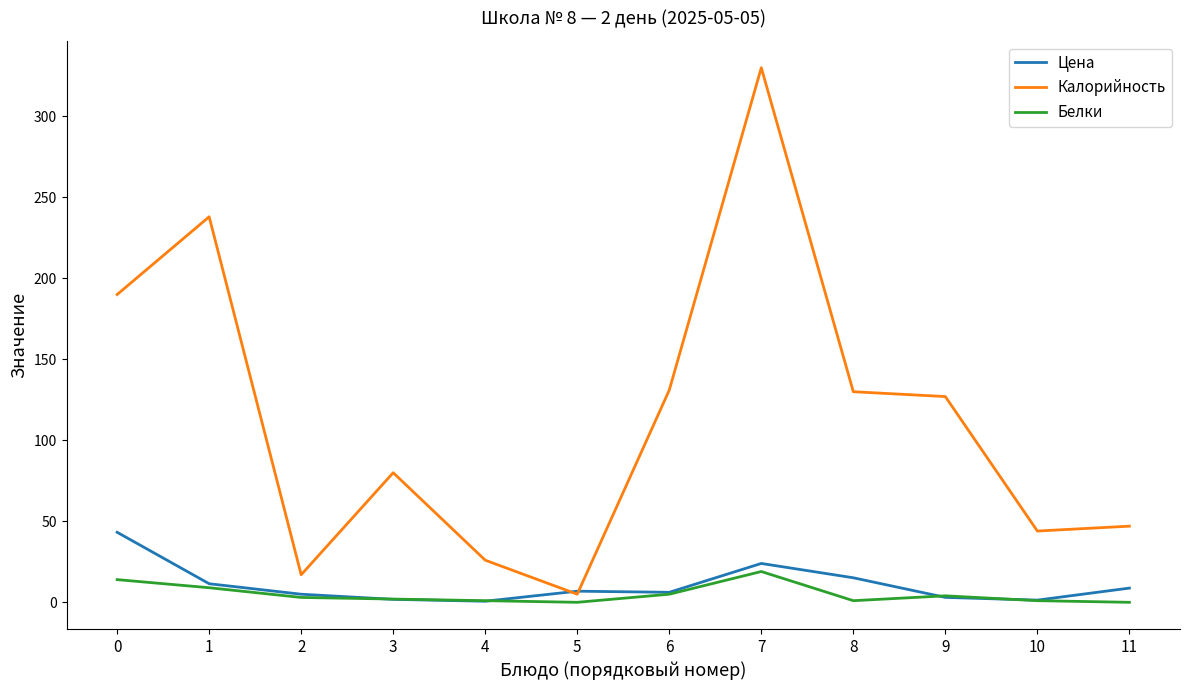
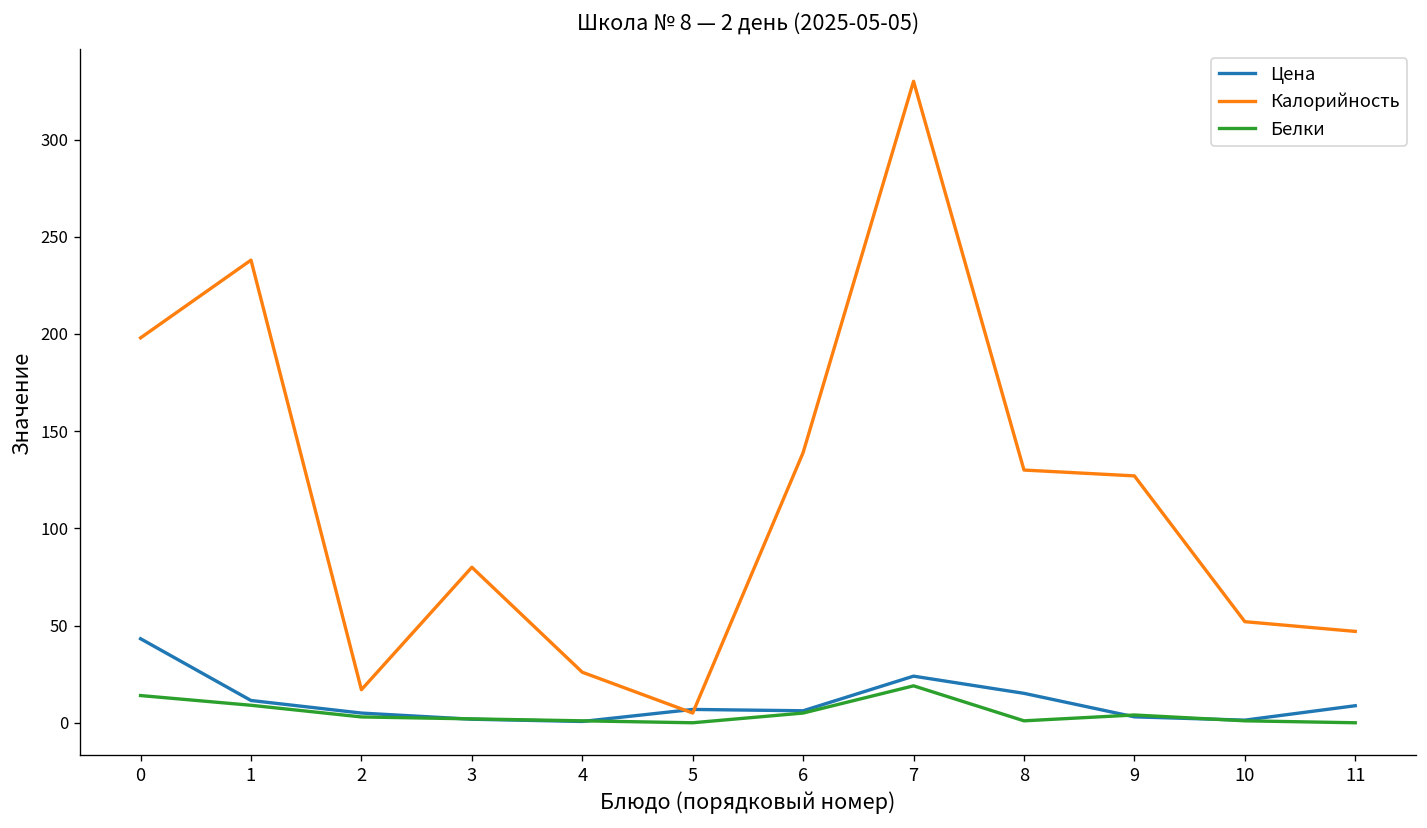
  {
    "Цена": {
      "0": 43,
      "1": 11,
      "2": 5,
      "5": 7,
      "7": 24,
      "8": 15,
      "11": 9
    },
    "Калорийность": {
-     "0": 190,
+     "0": 198,
      "1": 238,
      "2": 17,
      "3": 80,
      "4": 26,
      "5": 5,
-     "6": 131,
+     "6": 139,
      "7": 330,
      "8": 130,
      "9": 127,
-     "10": 44,
+     "10": 52,
      "11": 47
    },
    "Белки": {
      "0": 14,
      "1": 9,
      "2": 3,
      "5": 0,
      "7": 19,
      "8": 1,
      "11": 0
    }
  }
